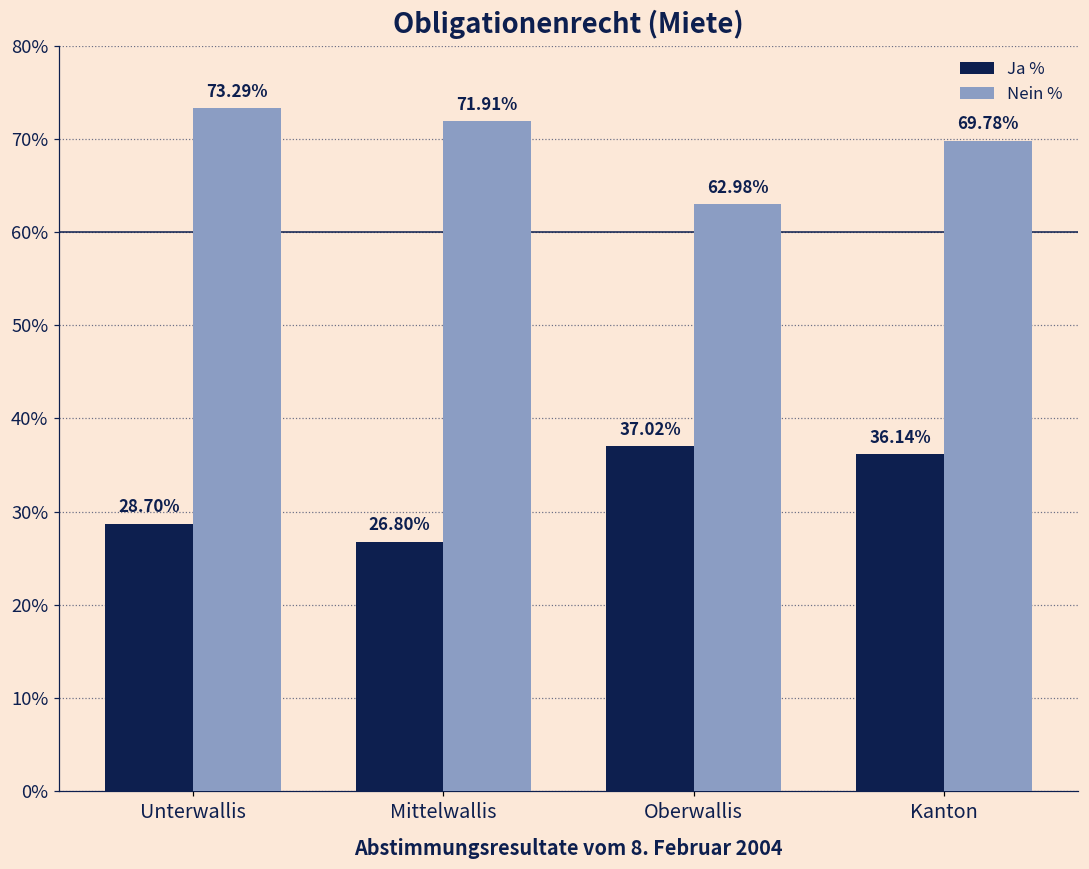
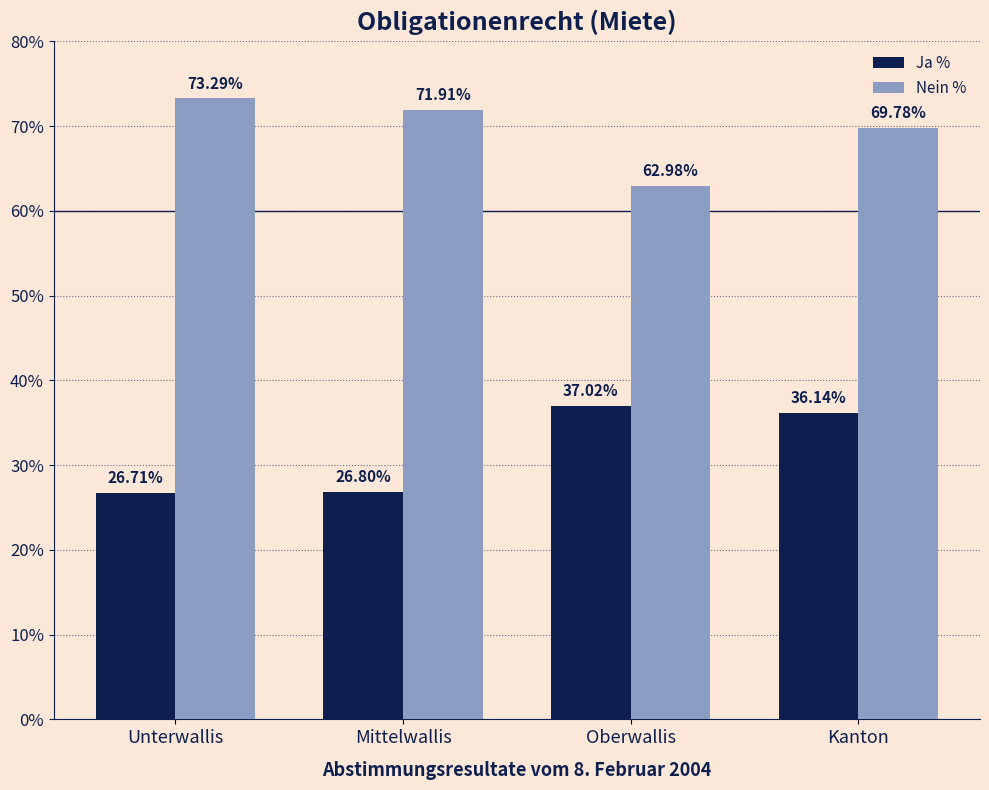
  {
    "Ja %": {
-     "Unterwallis": "28.70%",
+     "Unterwallis": "26.71%",
      "Mittelwallis": "26.80%",
      "Oberwallis": "37.02%",
      "Kanton": "36.14%"
    },
    "Nein %": {
      "Unterwallis": "73.29%",
      "Mittelwallis": "71.91%",
      "Oberwallis": "62.98%",
      "Kanton": "69.78%"
    }
  }
